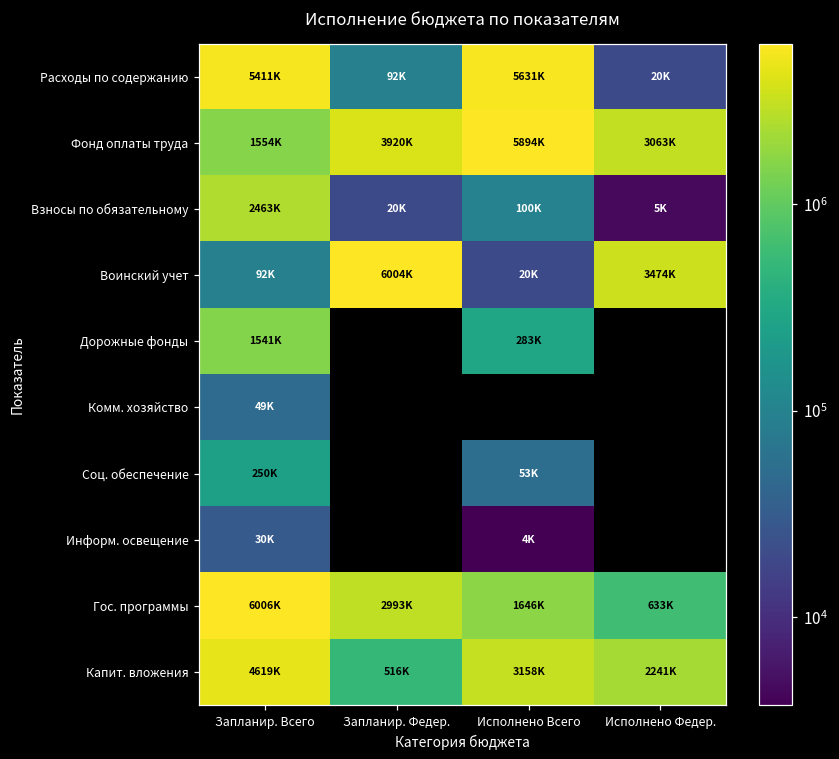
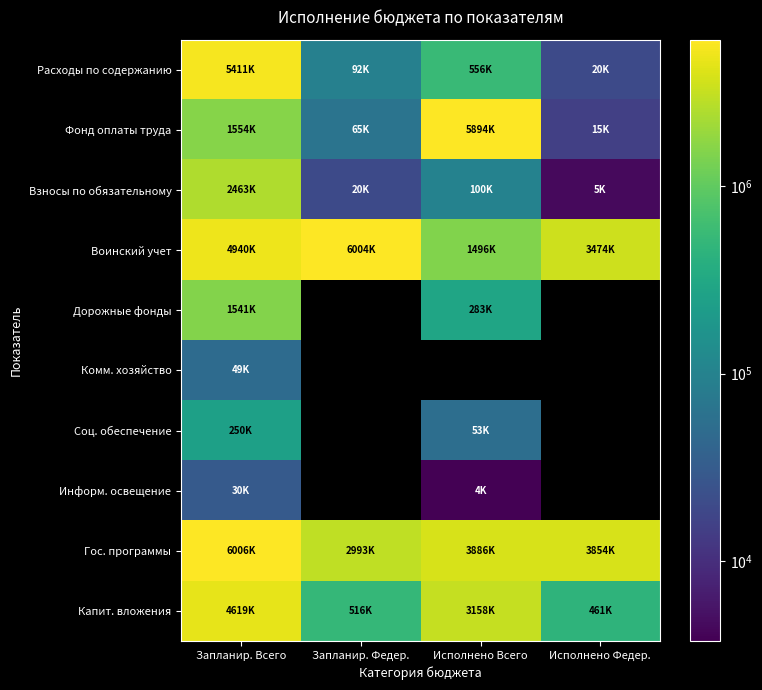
  {
    "Расходы по содержанию": {
      "Запланир. Всего": "5411K",
      "Запланир. Федер.": "92K",
-     "Исполнено Всего": "5631K",
+     "Исполнено Всего": "556K",
      "Исполнено Федер.": "20K"
    },
    "Фонд оплаты труда": {
      "Запланир. Всего": "1554K",
-     "Запланир. Федер.": "3920K",
+     "Запланир. Федер.": "65K",
      "Исполнено Всего": "5894K",
-     "Исполнено Федер.": "3063K"
+     "Исполнено Федер.": "15K"
    },
    "Взносы по обязательному": {
      "Запланир. Всего": "2463K",
      "Запланир. Федер.": "20K",
      "Исполнено Всего": "100K",
      "Исполнено Федер.": "5K"
    },
    "Воинский учет": {
-     "Запланир. Всего": "92K",
+     "Запланир. Всего": "4940K",
      "Запланир. Федер.": "6004K",
-     "Исполнено Всего": "20K",
+     "Исполнено Всего": "1496K",
      "Исполнено Федер.": "3474K"
    },
    "Дорожные фонды": {
      "Запланир. Всего": "1541K",
      "Исполнено Всего": "283K"
    },
    "Комм. хозяйство": {
      "Запланир. Всего": "49K"
    },
    "Соц. обеспечение": {
      "Запланир. Всего": "250K",
      "Исполнено Всего": "53K"
    },
    "Информ. освещение": {
      "Запланир. Всего": "30K",
      "Исполнено Всего": "4K"
    },
    "Гос. программы": {
      "Запланир. Всего": "6006K",
      "Запланир. Федер.": "2993K",
-     "Исполнено Всего": "1646K",
-     "Исполнено Федер.": "633K"
+     "Исполнено Всего": "3886K",
+     "Исполнено Федер.": "3854K"
    },
    "Капит. вложения": {
      "Запланир. Всего": "4619K",
      "Запланир. Федер.": "516K",
      "Исполнено Всего": "3158K",
-     "Исполнено Федер.": "2241K"
+     "Исполнено Федер.": "461K"
    }
  }
